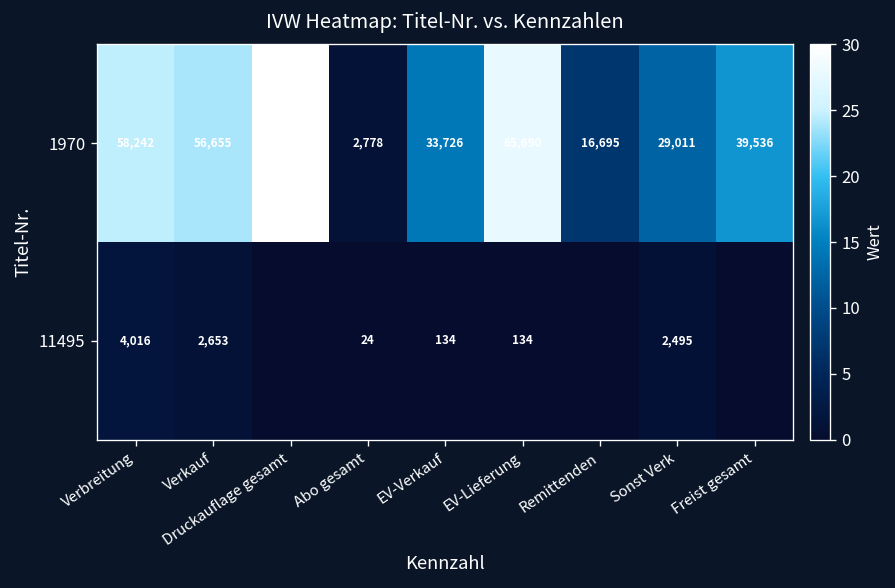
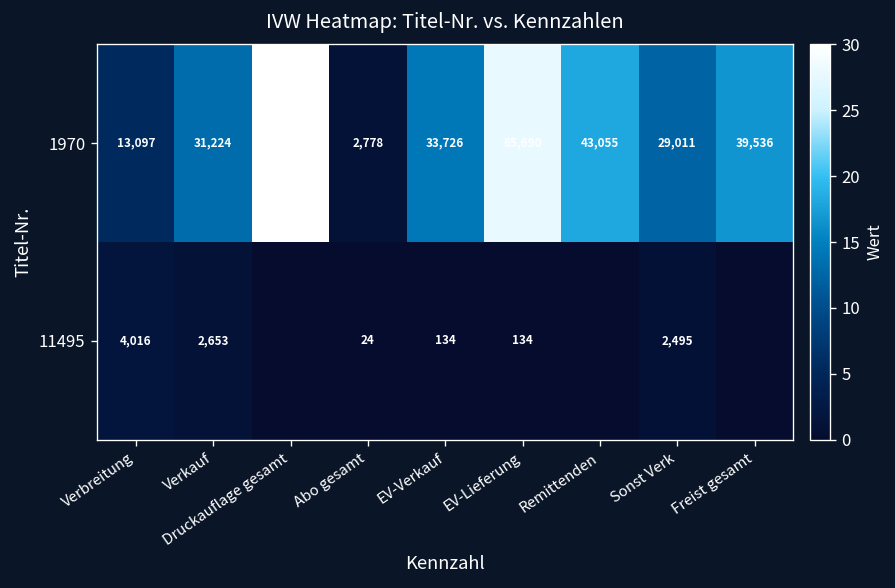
  {
    "1970": {
-     "Verbreitung": "58,242",
-     "Verkauf": "56,655",
+     "Verbreitung": "13,097",
+     "Verkauf": "31,224",
      "Abo gesamt": "2,778",
      "EV-Verkauf": "33,726",
-     "Remittenden": "16,695",
+     "Remittenden": "43,055",
      "Sonst Verk": "29,011",
      "Freist gesamt": "39,536"
    },
    "11495": {
      "Verbreitung": "4,016",
      "Verkauf": "2,653",
      "Abo gesamt": "24",
      "EV-Verkauf": "134",
      "EV-Lieferung": "134",
      "Sonst Verk": "2,495"
    }
  }
